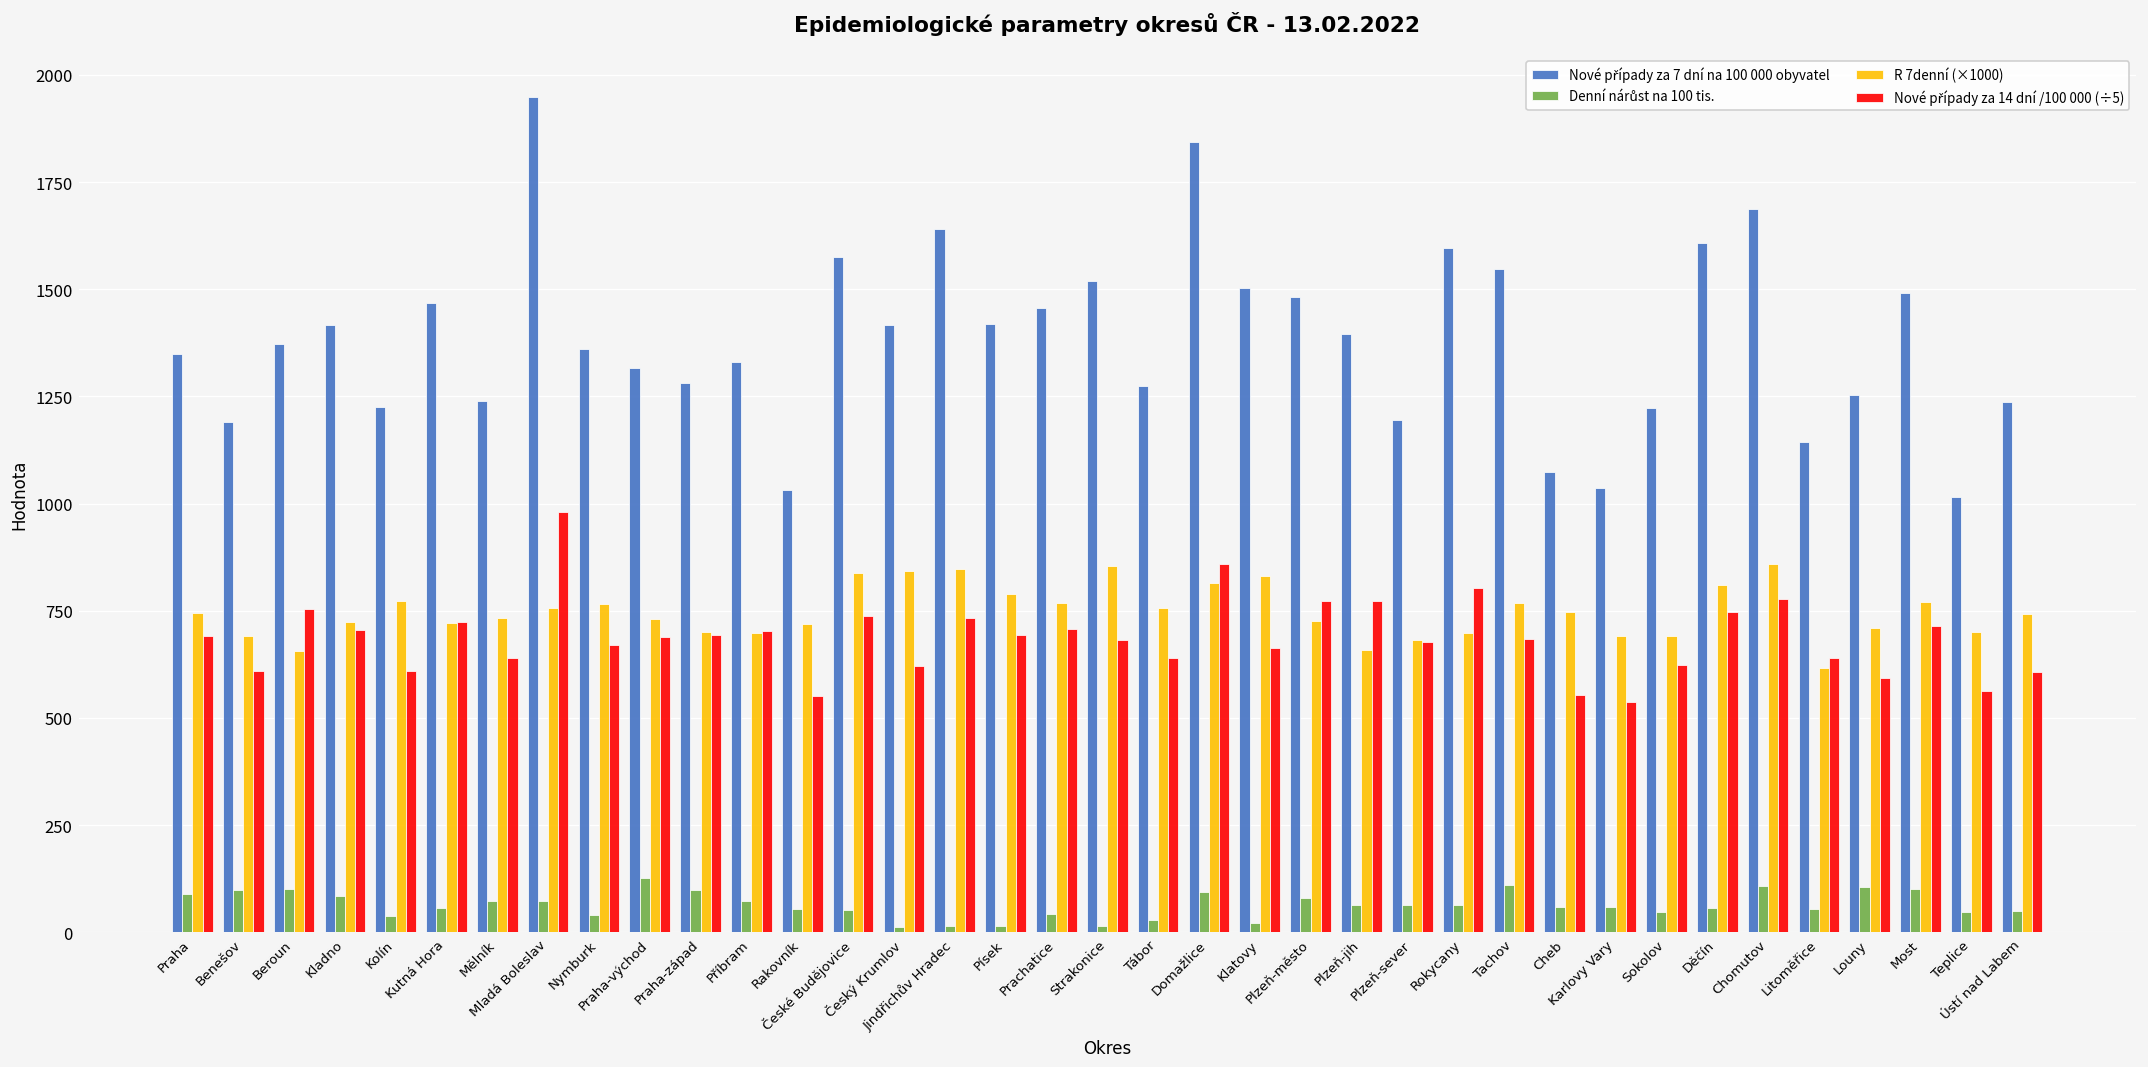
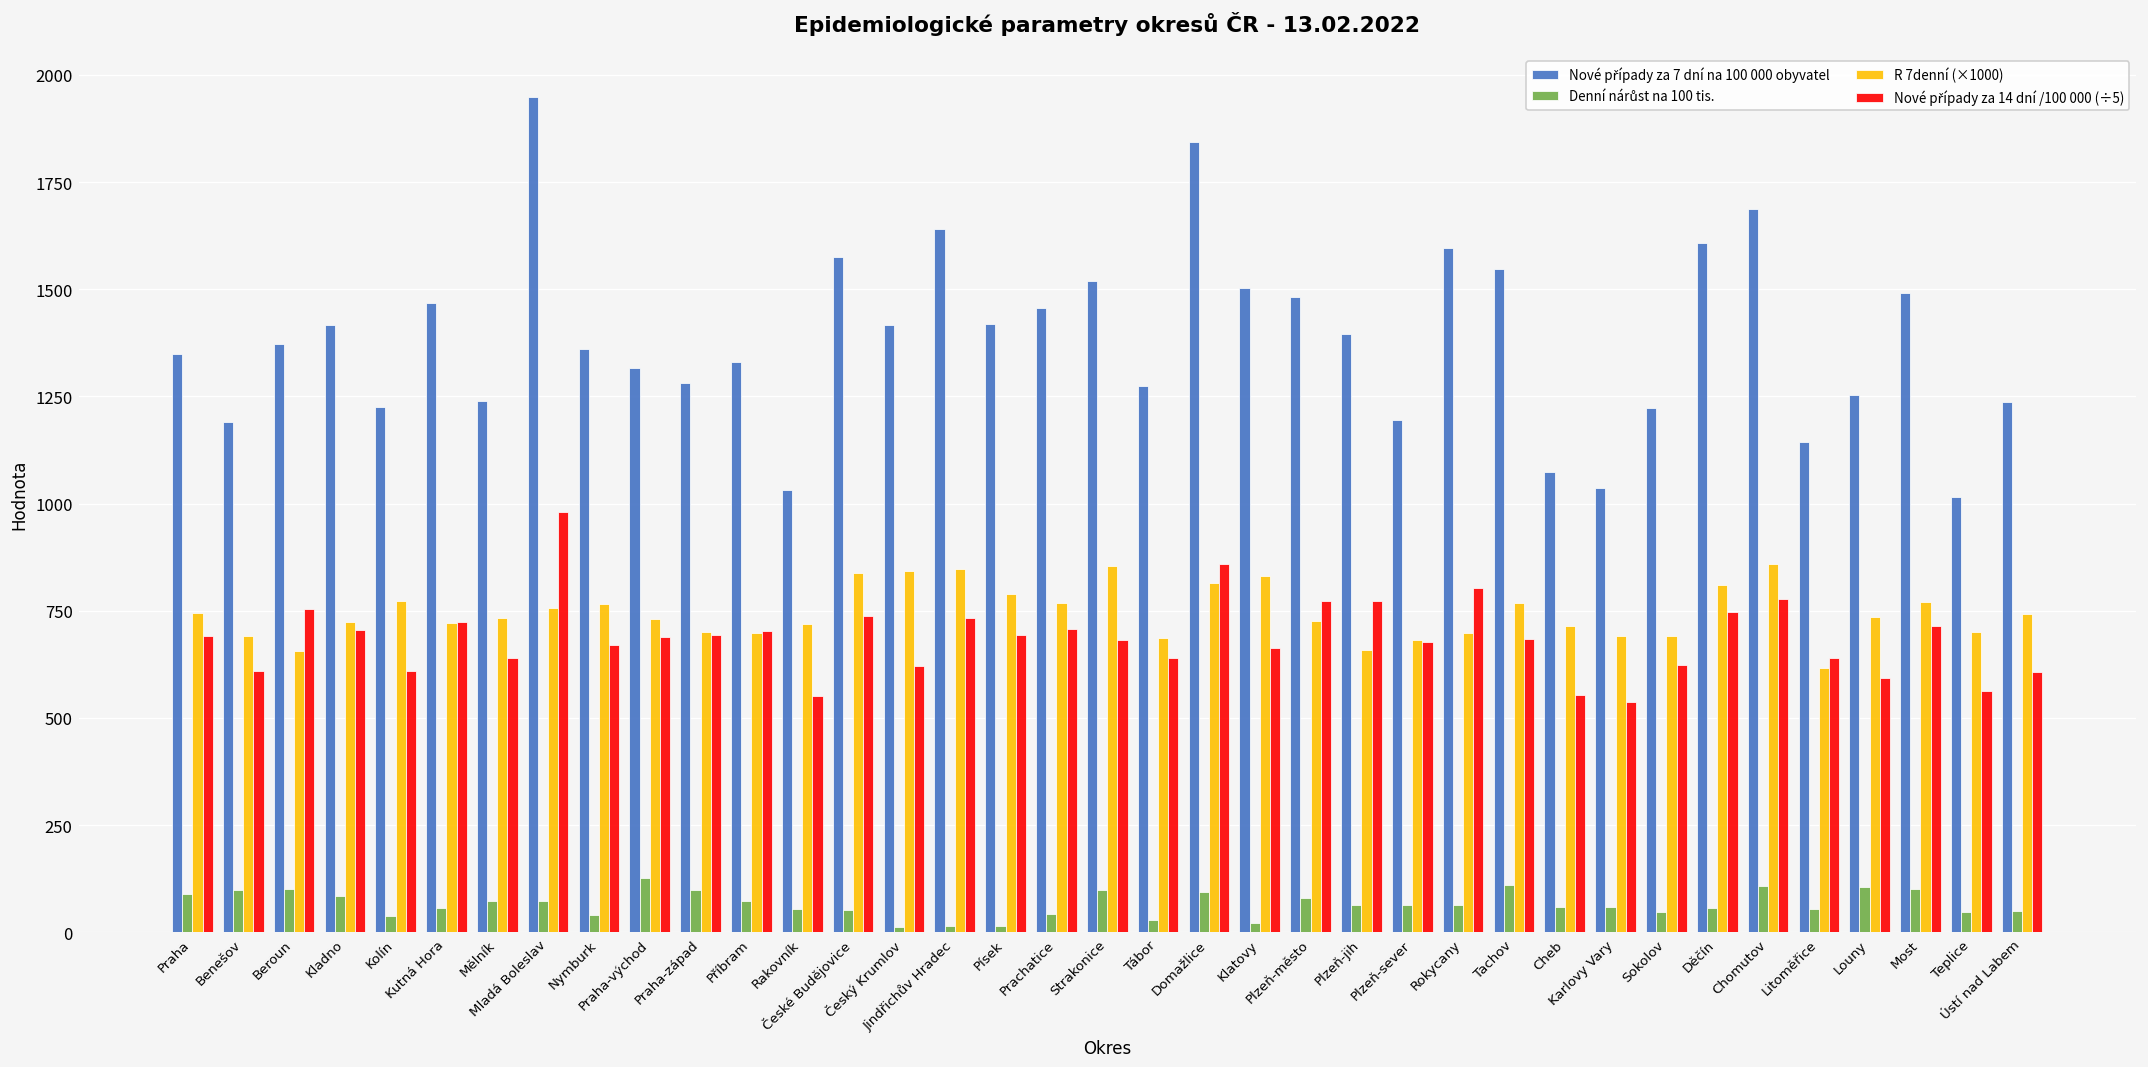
  {
    "Nové případy za 7 dní na 100 000 obyvatel": {
      "Praha": 1350,
      "Benešov": 1190,
      "Beroun": 1370,
      "Kladno": 1420,
      "Kolín": 1230,
      "Kutná Hora": 1470,
      "Mělník": 1240,
      "Mladá Boleslav": 1950,
      "Nymburk": 1360,
      "Praha-východ": 1320,
      "Praha-západ": 1280,
      "Příbram": 1330,
      "Rakovník": 1030,
      "České Budějovice": 1580,
      "Český Krumlov": 1420,
      "Jindřichův Hradec": 1640,
      "Písek": 1420,
      "Prachatice": 1460,
      "Strakonice": 1520,
      "Tábor": 1270,
      "Domažlice": 1840,
      "Klatovy": 1500,
      "Plzeň-město": 1480,
      "Plzeň-jih": 1400,
      "Plzeň-sever": 1190,
      "Rokycany": 1600,
      "Tachov": 1550,
      "Cheb": 1070,
      "Karlovy Vary": 1040,
      "Sokolov": 1220,
      "Děčín": 1610,
      "Chomutov": 1690,
      "Litoměřice": 1140,
      "Louny": 1250,
      "Most": 1490,
      "Teplice": 1020,
      "Ústí nad Labem": 1240
    },
    "Denní nárůst na 100 tis.": {
      "Praha": 90,
      "Benešov": 100,
      "Beroun": 100,
      "Kladno": 80,
      "Kolín": 40,
      "Kutná Hora": 60,
      "Mělník": 70,
      "Mladá Boleslav": 70,
      "Nymburk": 40,
      "Praha-východ": 130,
      "Praha-západ": 100,
      "Příbram": 70,
      "Rakovník": 50,
      "České Budějovice": 50,
      "Český Krumlov": 10,
      "Jindřichův Hradec": 10,
      "Písek": 10,
      "Prachatice": 40,
-     "Strakonice": 10,
+     "Strakonice": 100,
      "Tábor": 30,
      "Domažlice": 90,
      "Klatovy": 20,
      "Plzeň-město": 80,
      "Plzeň-jih": 60,
      "Plzeň-sever": 60,
      "Rokycany": 60,
      "Tachov": 110,
      "Cheb": 60,
      "Karlovy Vary": 60,
      "Sokolov": 50,
      "Děčín": 60,
      "Chomutov": 110,
      "Litoměřice": 50,
      "Louny": 110,
      "Most": 100,
      "Teplice": 50,
      "Ústí nad Labem": 50
    },
    "R 7denní (×1000)": {
      "Praha": 740,
      "Benešov": 690,
      "Beroun": 660,
      "Kladno": 720,
      "Kolín": 770,
      "Kutná Hora": 720,
      "Mělník": 730,
      "Mladá Boleslav": 760,
      "Nymburk": 770,
      "Praha-východ": 730,
      "Praha-západ": 700,
      "Příbram": 700,
      "Rakovník": 720,
      "České Budějovice": 840,
      "Český Krumlov": 840,
      "Jindřichův Hradec": 850,
      "Písek": 790,
      "Prachatice": 770,
      "Strakonice": 860,
-     "Tábor": 760,
+     "Tábor": 690,
      "Domažlice": 820,
      "Klatovy": 830,
      "Plzeň-město": 730,
      "Plzeň-jih": 660,
      "Plzeň-sever": 680,
      "Rokycany": 700,
      "Tachov": 770,
-     "Cheb": 750,
+     "Cheb": 710,
      "Karlovy Vary": 690,
      "Sokolov": 690,
      "Děčín": 810,
      "Chomutov": 860,
      "Litoměřice": 620,
-     "Louny": 710,
+     "Louny": 740,
      "Most": 770,
      "Teplice": 700,
      "Ústí nad Labem": 740
    },
    "Nové případy za 14 dní /100 000 (÷5)": {
      "Praha": 690,
      "Benešov": 610,
      "Beroun": 750,
      "Kladno": 700,
      "Kolín": 610,
      "Kutná Hora": 720,
      "Mělník": 640,
      "Mladá Boleslav": 980,
      "Nymburk": 670,
      "Praha-východ": 690,
      "Praha-západ": 690,
      "Příbram": 700,
      "Rakovník": 550,
      "České Budějovice": 740,
      "Český Krumlov": 620,
      "Jindřichův Hradec": 730,
      "Písek": 690,
      "Prachatice": 710,
      "Strakonice": 680,
      "Tábor": 640,
      "Domažlice": 860,
      "Klatovy": 660,
      "Plzeň-město": 770,
      "Plzeň-jih": 770,
      "Plzeň-sever": 680,
      "Rokycany": 800,
      "Tachov": 680,
      "Cheb": 550,
      "Karlovy Vary": 540,
      "Sokolov": 620,
      "Děčín": 750,
      "Chomutov": 780,
      "Litoměřice": 640,
      "Louny": 590,
      "Most": 710,
      "Teplice": 560,
      "Ústí nad Labem": 610
    }
  }
